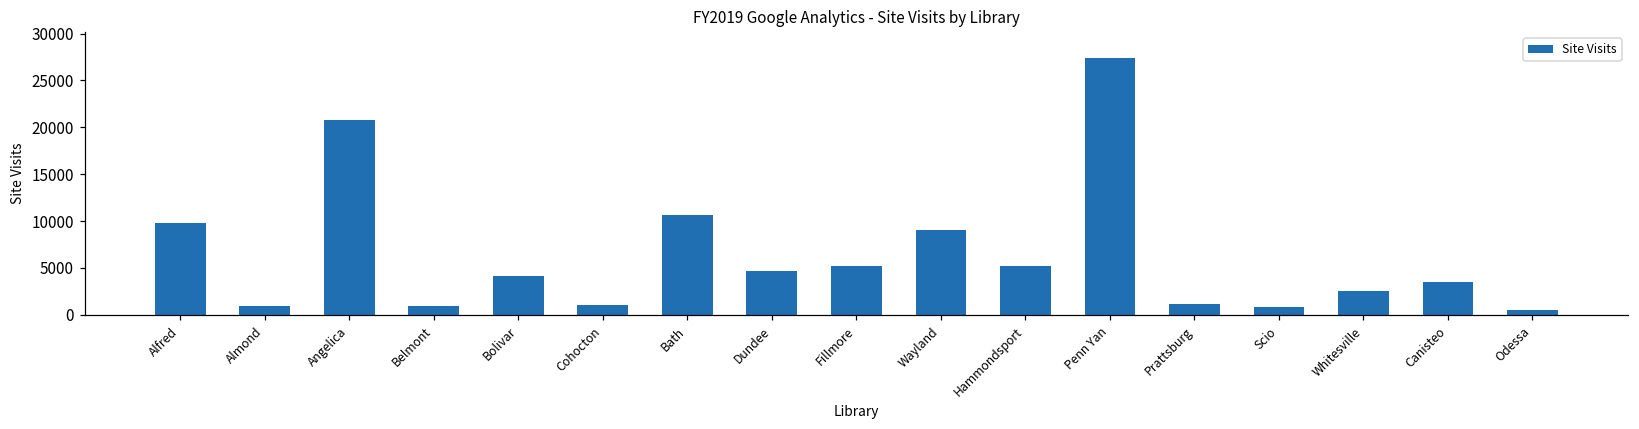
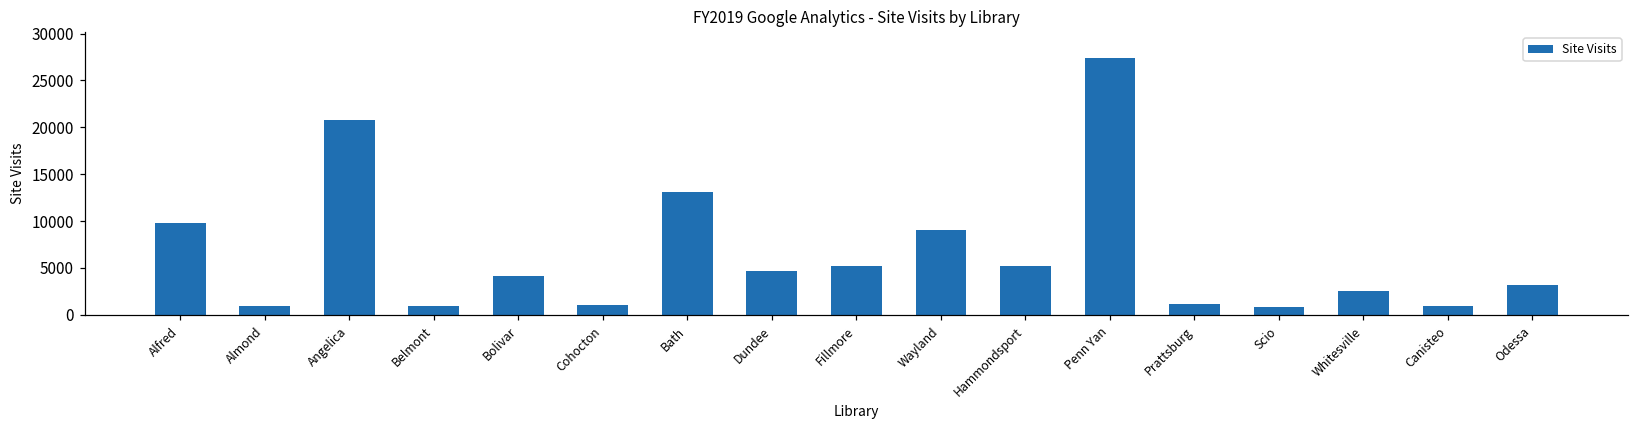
  {
    "Alfred": 10000,
    "Almond": 1000,
    "Angelica": 21000,
    "Belmont": 1000,
    "Bolivar": 4000,
    "Cohocton": 1000,
-   "Bath": 11000,
+   "Bath": 13000,
    "Dundee": 5000,
    "Fillmore": 5000,
    "Wayland": 9000,
    "Hammondsport": 5000,
    "Penn Yan": 27000,
    "Prattsburg": 1000,
    "Scio": 1000,
    "Whitesville": 3000,
-   "Canisteo": 3000,
-   "Odessa": 0
+   "Canisteo": 1000,
+   "Odessa": 3000
  }
